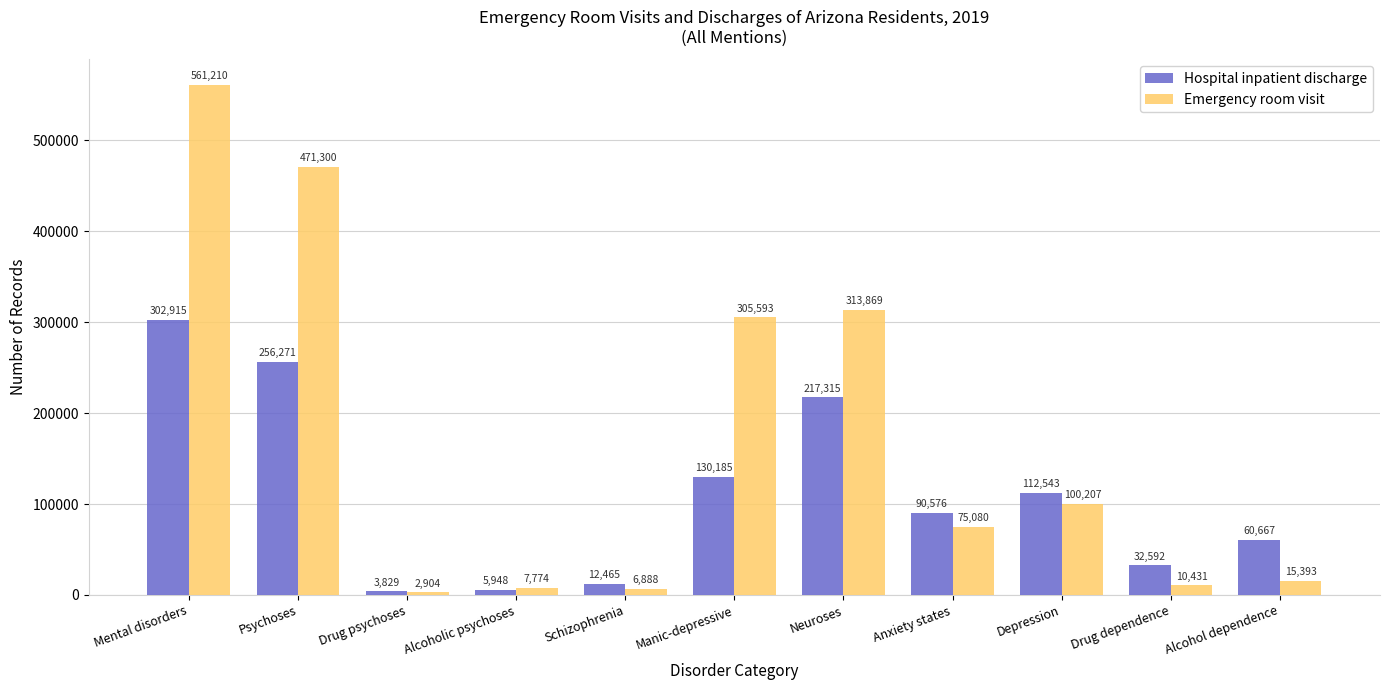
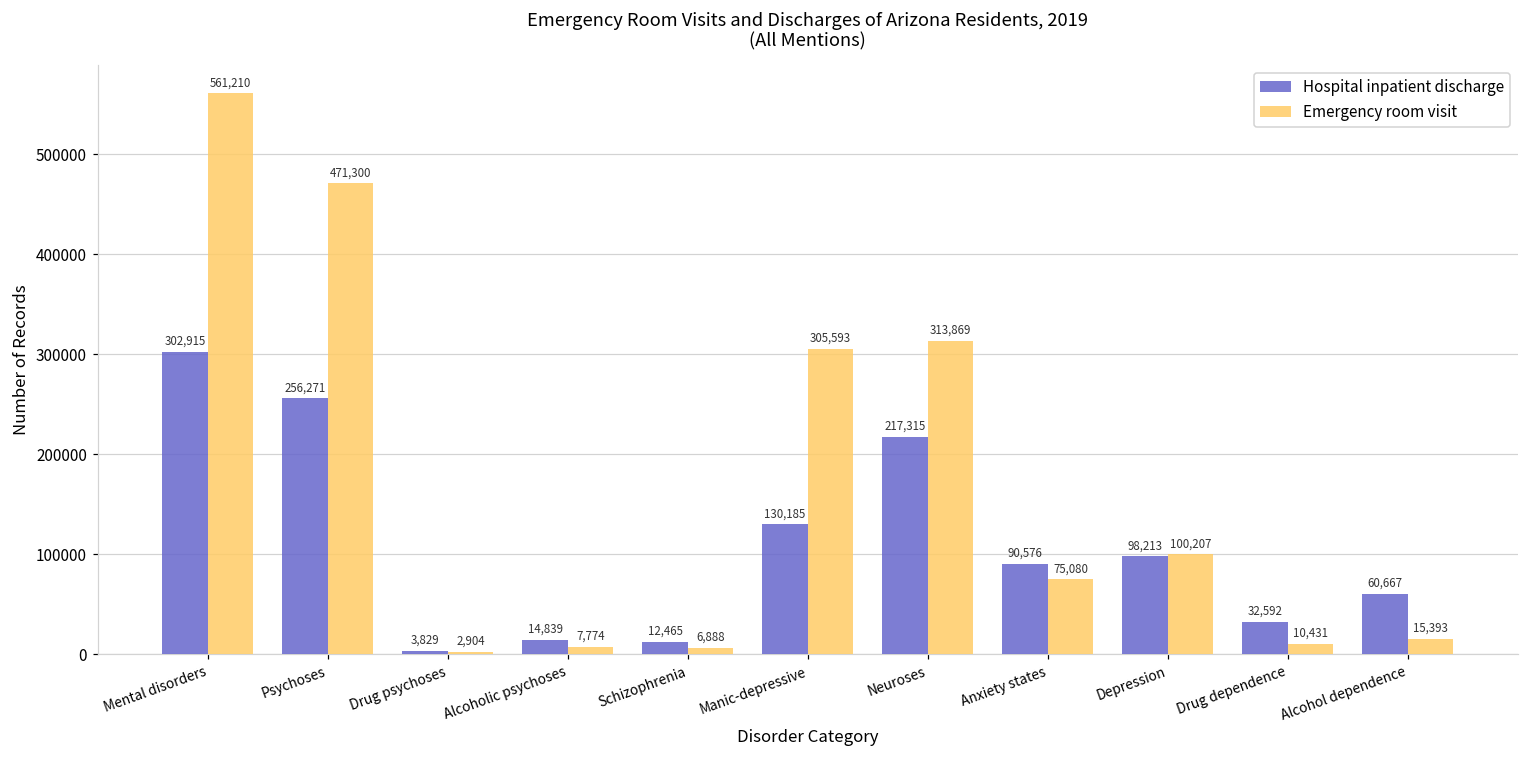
  {
    "Hospital inpatient discharge": {
      "Mental disorders": "302,915",
      "Psychoses": "256,271",
      "Drug psychoses": "3,829",
-     "Alcoholic psychoses": "5,948",
+     "Alcoholic psychoses": "14,839",
      "Schizophrenia": "12,465",
      "Manic-depressive": "130,185",
      "Neuroses": "217,315",
      "Anxiety states": "90,576",
-     "Depression": "112,543",
+     "Depression": "98,213",
      "Drug dependence": "32,592",
      "Alcohol dependence": "60,667"
    },
    "Emergency room visit": {
      "Mental disorders": "561,210",
      "Psychoses": "471,300",
      "Drug psychoses": "2,904",
      "Alcoholic psychoses": "7,774",
      "Schizophrenia": "6,888",
      "Manic-depressive": "305,593",
      "Neuroses": "313,869",
      "Anxiety states": "75,080",
      "Depression": "100,207",
      "Drug dependence": "10,431",
      "Alcohol dependence": "15,393"
    }
  }
